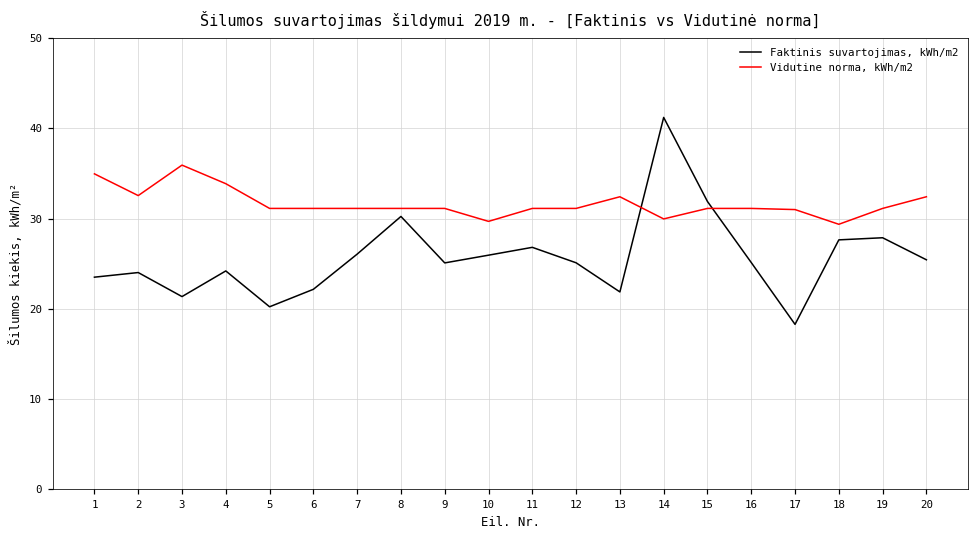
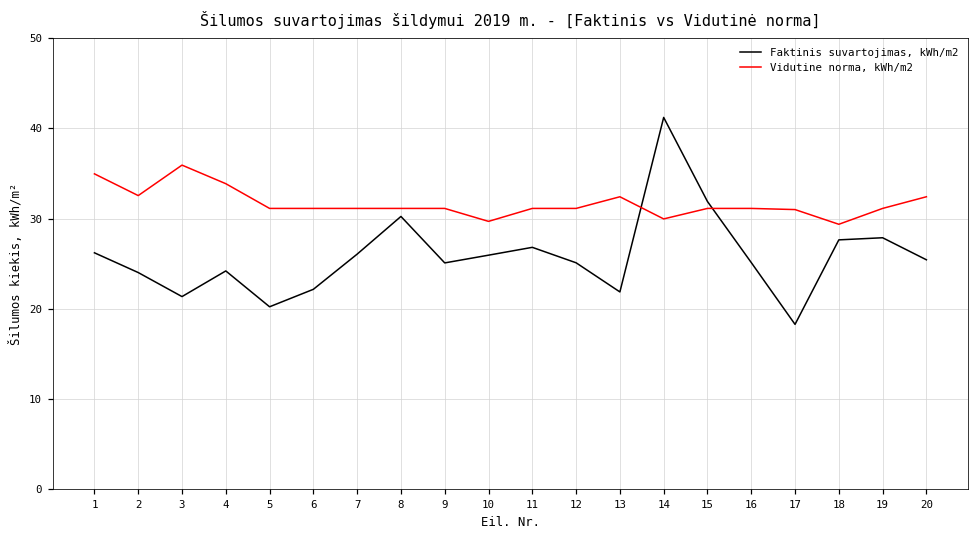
  {
    "Faktinis suvartojimas, kWh/m2": {
-     "1": 23,
+     "1": 26,
      "2": 24,
      "3": 21,
      "4": 24,
      "5": 20,
      "6": 22,
      "7": 26,
      "8": 30,
      "9": 25,
      "10": 26,
      "11": 27,
      "12": 25,
      "13": 22,
      "14": 41,
      "15": 32,
      "16": 25,
      "17": 18,
      "18": 28,
      "19": 28,
      "20": 25
    },
    "Vidutine norma, kWh/m2": {
      "1": 35,
      "2": 33,
      "3": 36,
      "4": 34,
      "5": 31,
      "6": 31,
      "7": 31,
      "8": 31,
      "9": 31,
      "10": 30,
      "11": 31,
      "12": 31,
      "13": 32,
      "14": 30,
      "15": 31,
      "16": 31,
      "17": 31,
      "18": 29,
      "19": 31,
      "20": 32
    }
  }
